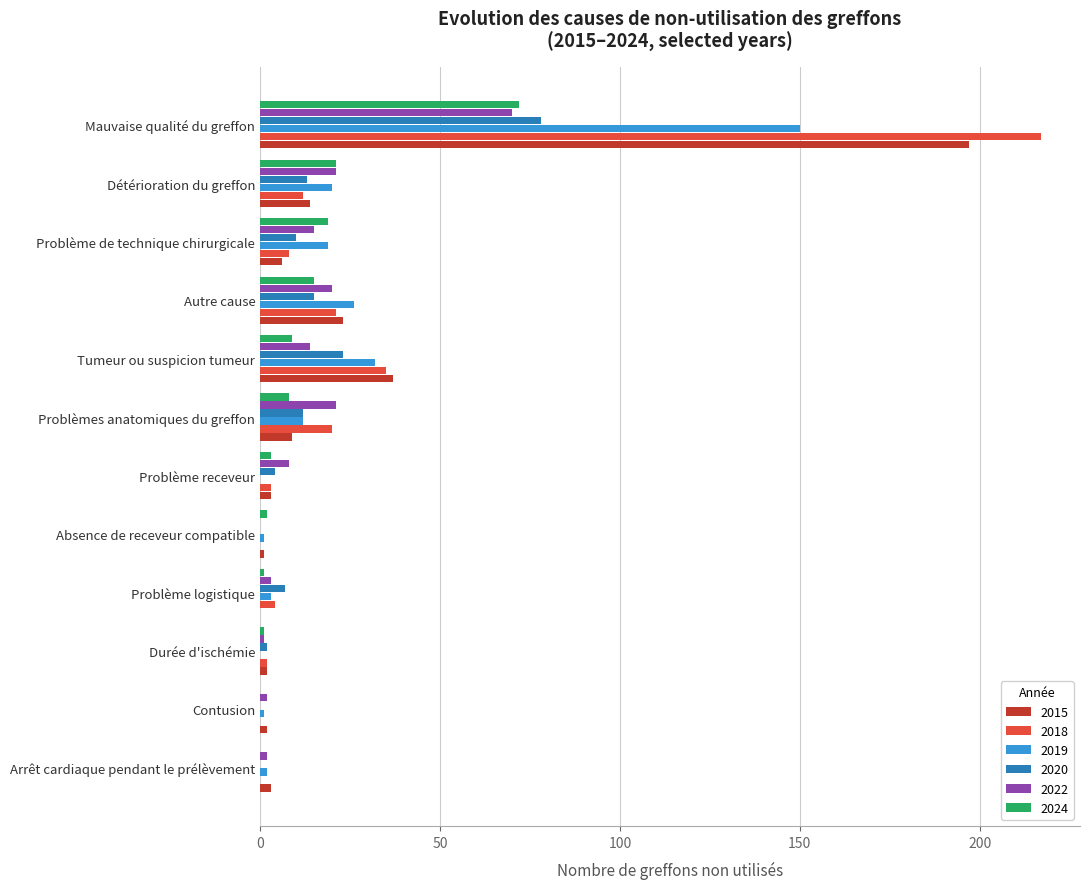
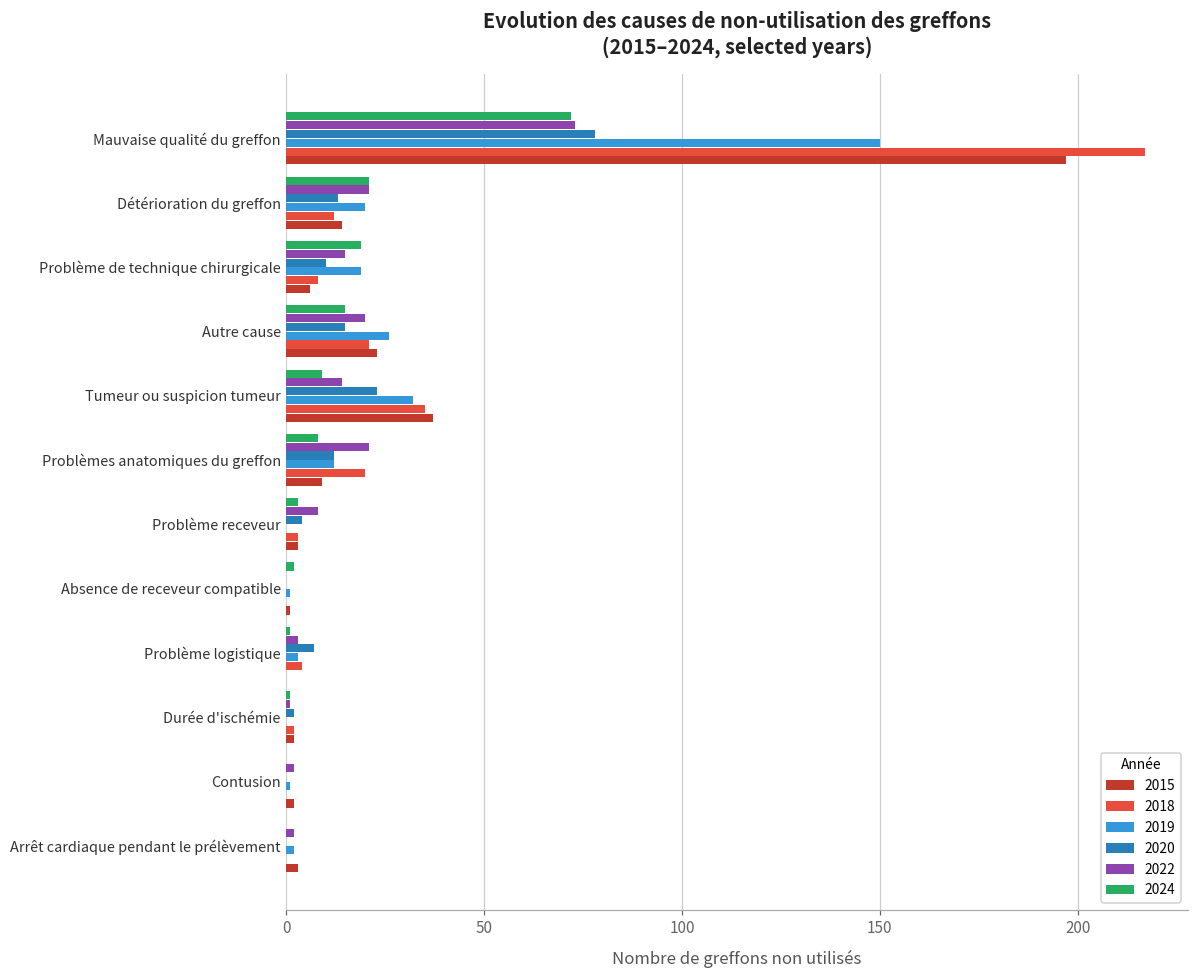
  {
    "2022": {
-     "Mauvaise qualité du greffon": 70,
+     "Mauvaise qualité du greffon": 73,
      "Détérioration du greffon": 21,
      "Problème de technique chirurgicale": 15,
      "Autre cause": 20,
      "Tumeur ou suspicion tumeur": 14,
      "Problèmes anatomiques du greffon": 21,
      "Problème receveur": 8,
      "Absence de receveur compatible": 0,
      "Problème logistique": 3,
      "Durée d'ischémie": 1,
      "Contusion": 2,
      "Arrêt cardiaque pendant le prélèvement": 2
    },
    "2024": {
      "Mauvaise qualité du greffon": 72,
      "Détérioration du greffon": 21,
      "Problème de technique chirurgicale": 19,
      "Autre cause": 15,
      "Tumeur ou suspicion tumeur": 9,
      "Problèmes anatomiques du greffon": 8,
      "Problème receveur": 3,
      "Absence de receveur compatible": 2,
      "Problème logistique": 1,
      "Durée d'ischémie": 1,
      "Contusion": 0,
      "Arrêt cardiaque pendant le prélèvement": 0
    }
  }
